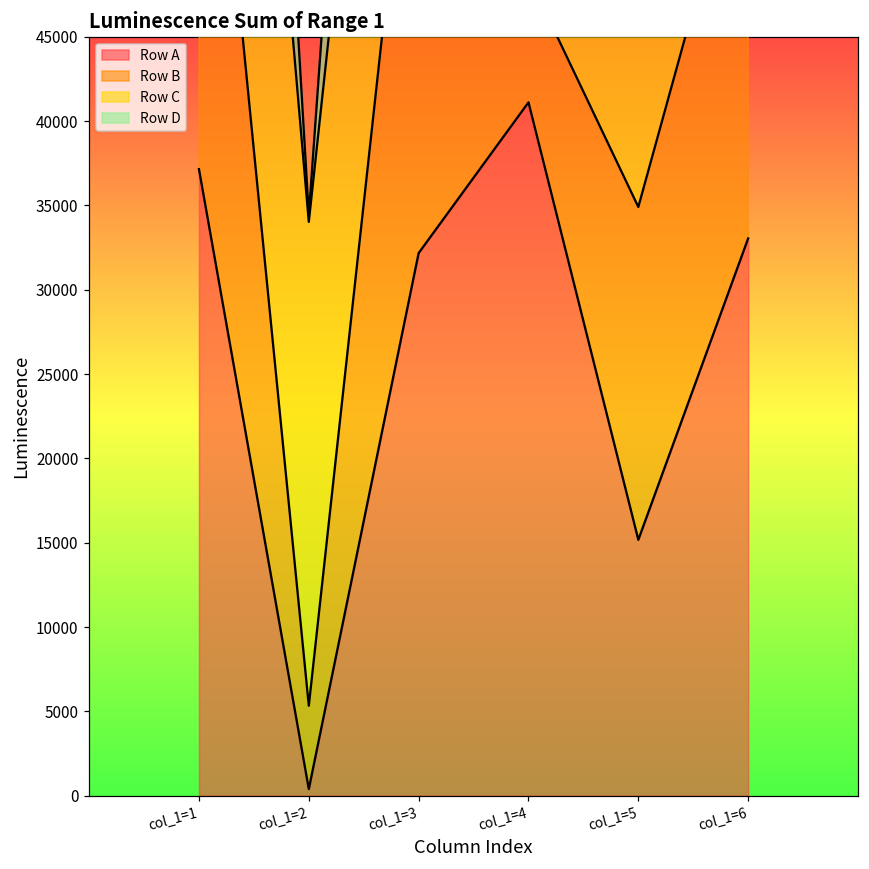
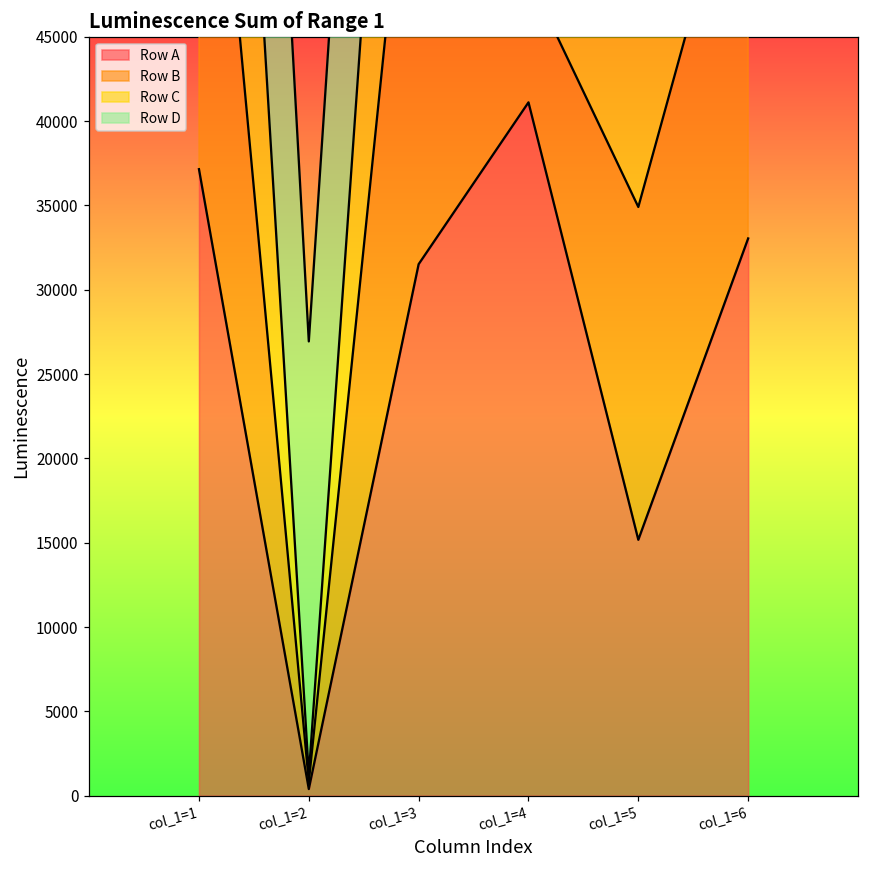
  {
    "Row A": {
      "col_1=1": 37100,
      "col_1=2": 400,
-     "col_1=3": 32200,
+     "col_1=3": 31500,
      "col_1=4": 41100,
      "col_1=5": 15200,
      "col_1=6": 33000
    },
    "Row B": {
-     "col_1=2": 4900,
+     "col_1=2": 400,
      "col_1=5": 19700
    },
    "Row C": {
-     "col_1=2": 28700
+     "col_1=2": 400
    },
    "Row D": {
-     "col_1=2": 400
+     "col_1=2": 25700
    }
  }
